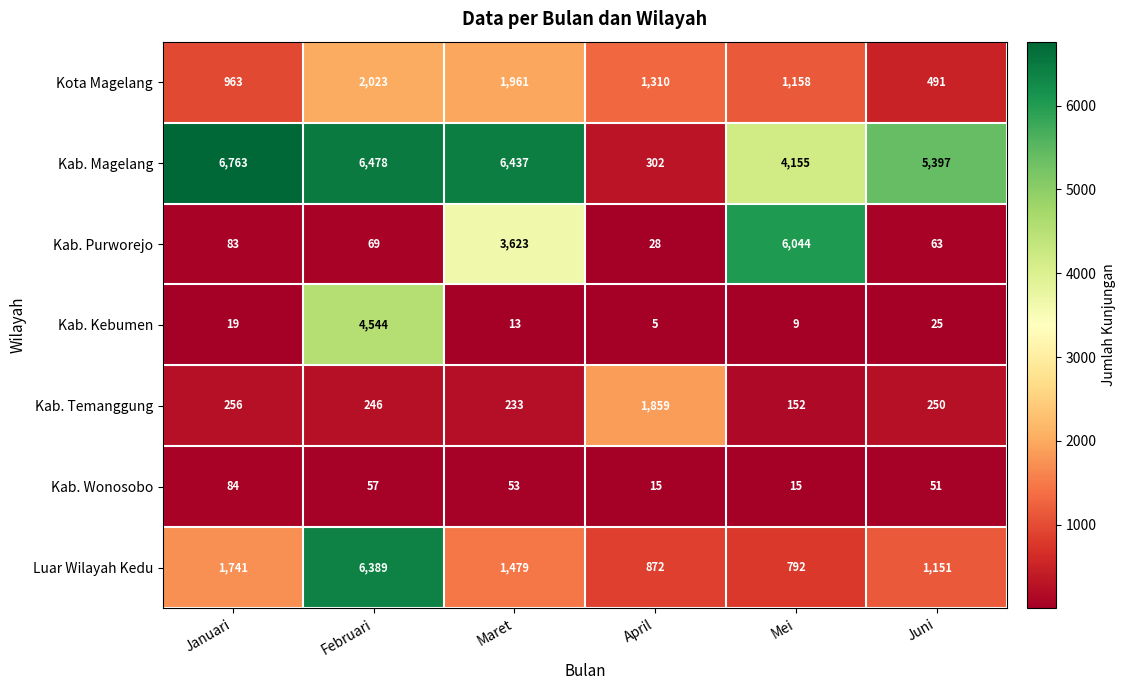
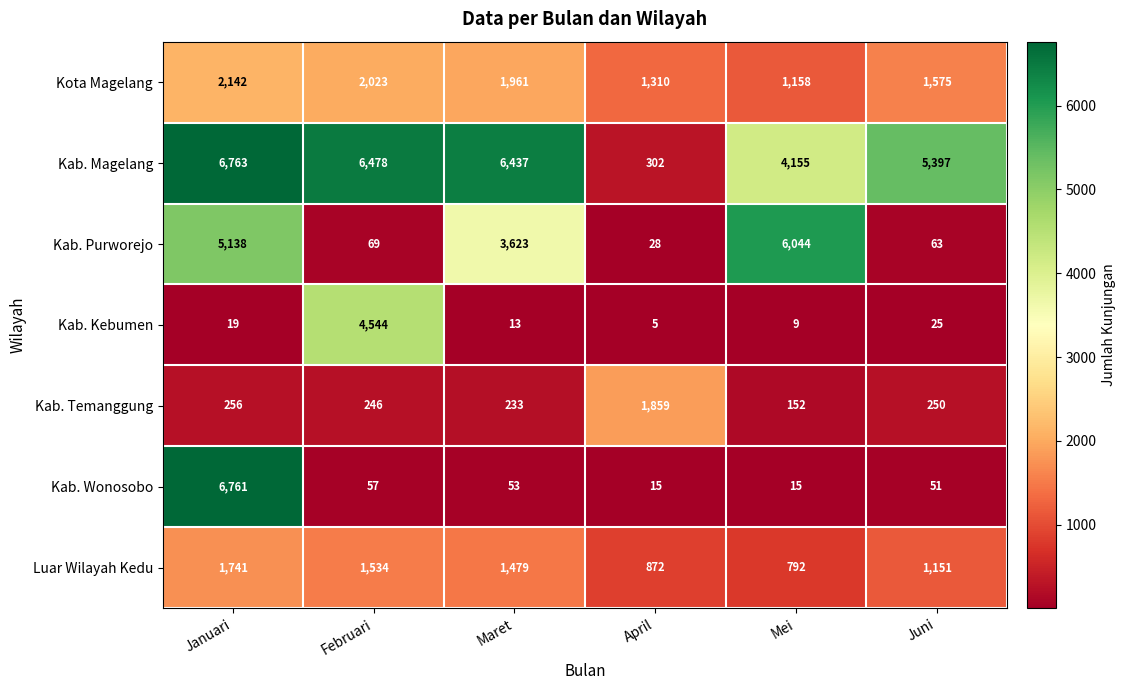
  {
    "Kota Magelang": {
-     "Januari": "963",
+     "Januari": "2,142",
      "Februari": "2,023",
      "Maret": "1,961",
      "April": "1,310",
      "Mei": "1,158",
-     "Juni": "491"
+     "Juni": "1,575"
    },
    "Kab. Magelang": {
      "Januari": "6,763",
      "Februari": "6,478",
      "Maret": "6,437",
      "April": "302",
      "Mei": "4,155",
      "Juni": "5,397"
    },
    "Kab. Purworejo": {
-     "Januari": "83",
+     "Januari": "5,138",
      "Februari": "69",
      "Maret": "3,623",
      "April": "28",
      "Mei": "6,044",
      "Juni": "63"
    },
    "Kab. Kebumen": {
      "Januari": "19",
      "Februari": "4,544",
      "Maret": "13",
      "April": "5",
      "Mei": "9",
      "Juni": "25"
    },
    "Kab. Temanggung": {
      "Januari": "256",
      "Februari": "246",
      "Maret": "233",
      "April": "1,859",
      "Mei": "152",
      "Juni": "250"
    },
    "Kab. Wonosobo": {
-     "Januari": "84",
+     "Januari": "6,761",
      "Februari": "57",
      "Maret": "53",
      "April": "15",
      "Mei": "15",
      "Juni": "51"
    },
    "Luar Wilayah Kedu": {
      "Januari": "1,741",
-     "Februari": "6,389",
+     "Februari": "1,534",
      "Maret": "1,479",
      "April": "872",
      "Mei": "792",
      "Juni": "1,151"
    }
  }
